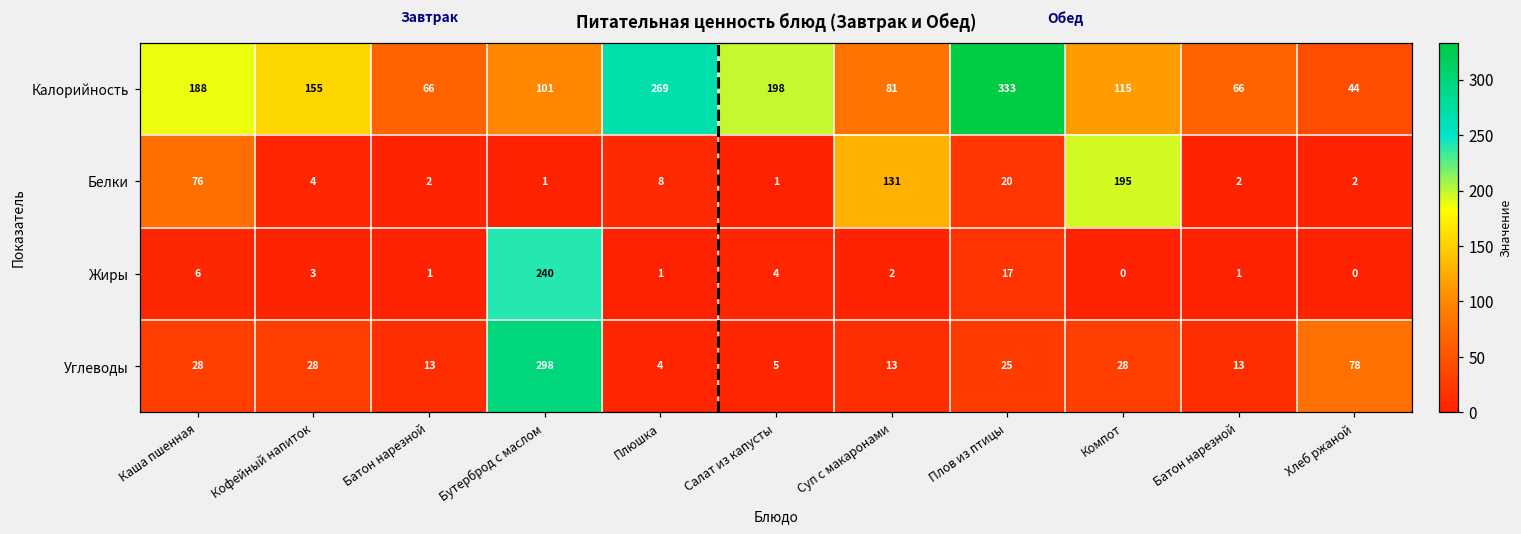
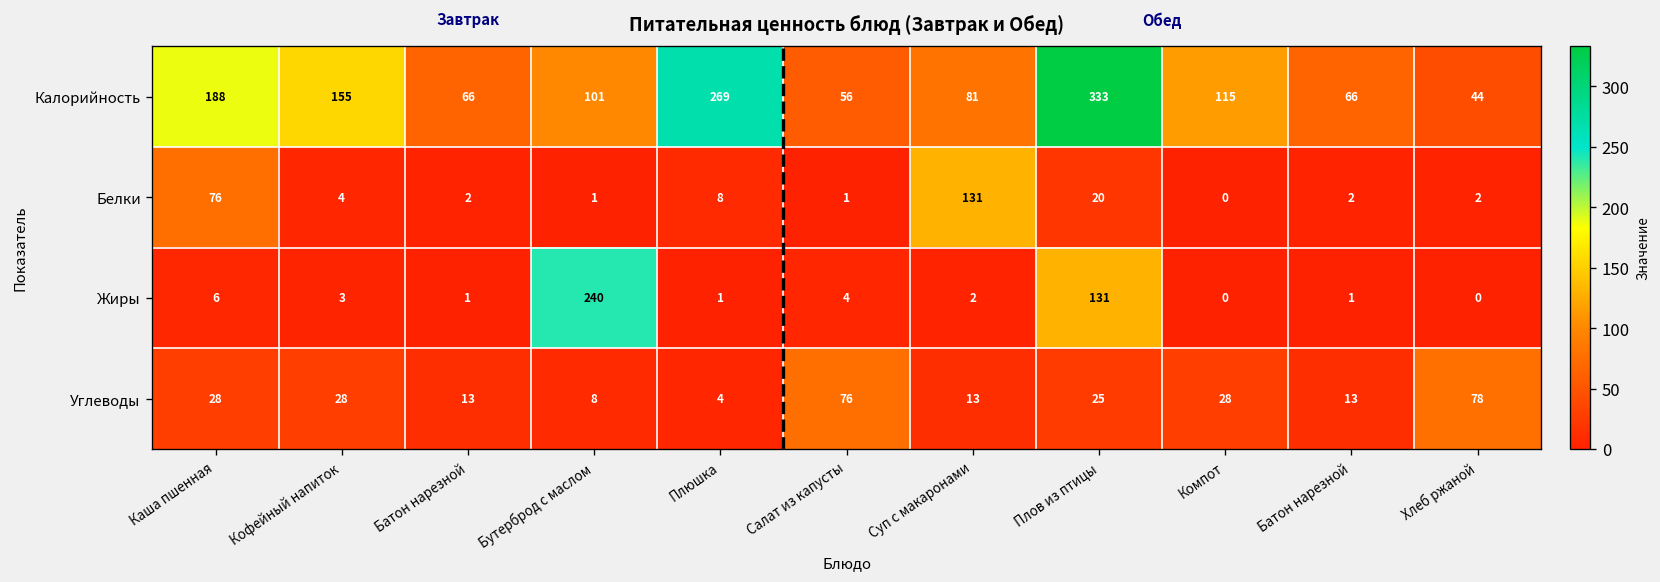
  {
    "Калорийность": {
      "Каша пшенная": 188,
      "Кофейный напиток": 155,
      "Бутерброд с маслом": 101,
      "Плюшка": 269,
-     "Салат из капусты": 198,
+     "Салат из капусты": 56,
      "Суп с макаронами": 81,
      "Плов из птицы": 333,
      "Компот": 115,
      "Хлеб ржаной": 44
    },
    "Белки": {
      "Каша пшенная": 76,
      "Кофейный напиток": 4,
      "Бутерброд с маслом": 1,
      "Плюшка": 8,
      "Салат из капусты": 1,
      "Суп с макаронами": 131,
      "Плов из птицы": 20,
-     "Компот": 195,
+     "Компот": 0,
      "Хлеб ржаной": 2
    },
    "Жиры": {
      "Каша пшенная": 6,
      "Кофейный напиток": 3,
      "Бутерброд с маслом": 240,
      "Плюшка": 1,
      "Салат из капусты": 4,
      "Суп с макаронами": 2,
-     "Плов из птицы": 17,
+     "Плов из птицы": 131,
      "Компот": 0,
      "Хлеб ржаной": 0
    },
    "Углеводы": {
      "Каша пшенная": 28,
      "Кофейный напиток": 28,
-     "Бутерброд с маслом": 298,
+     "Бутерброд с маслом": 8,
      "Плюшка": 4,
-     "Салат из капусты": 5,
+     "Салат из капусты": 76,
      "Суп с макаронами": 13,
      "Плов из птицы": 25,
      "Компот": 28,
      "Хлеб ржаной": 78
    }
  }
